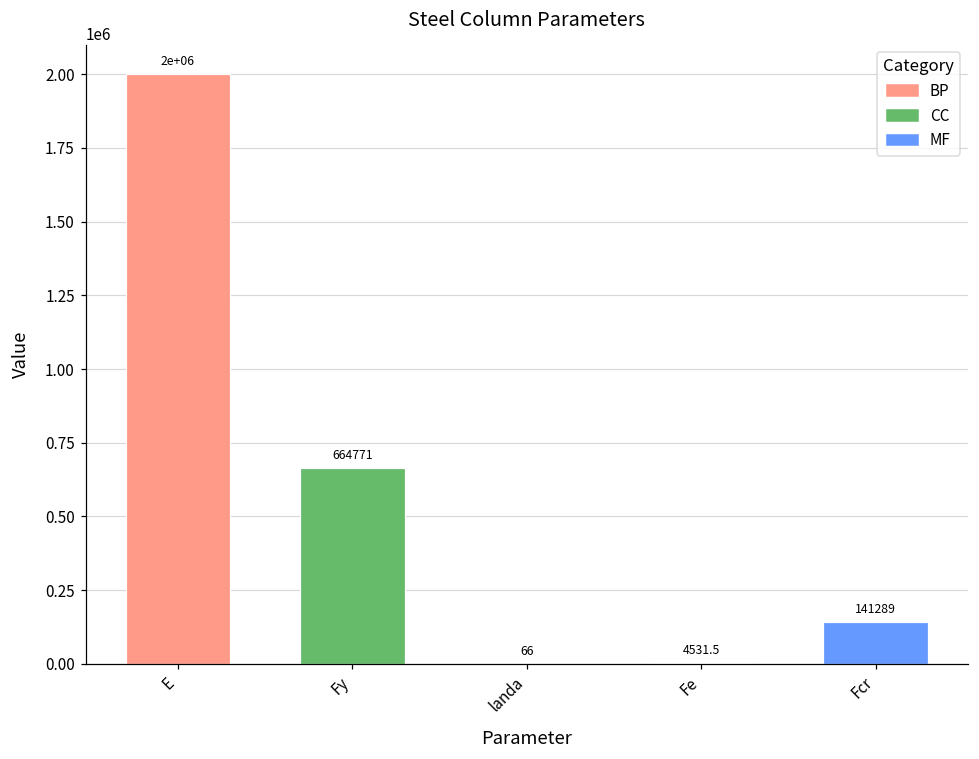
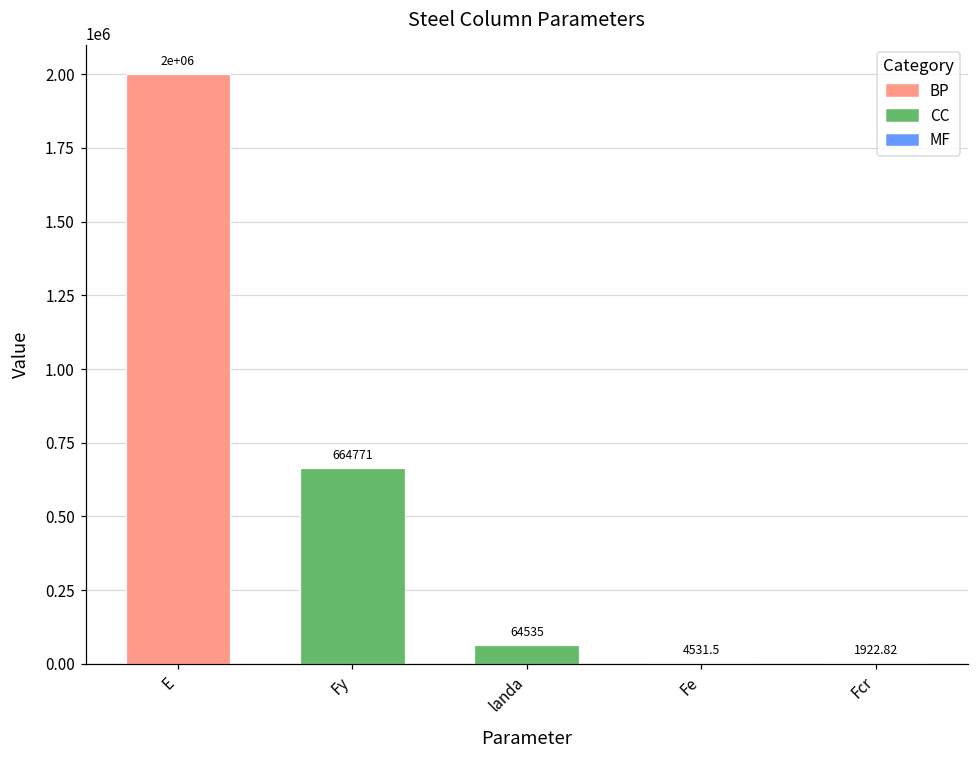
  {
    "E": "2e+06",
    "Fy": "664771",
-   "landa": "66",
+   "landa": "64535",
    "Fe": "4531.5",
-   "Fcr": "141289"
+   "Fcr": "1922.82"
  }
